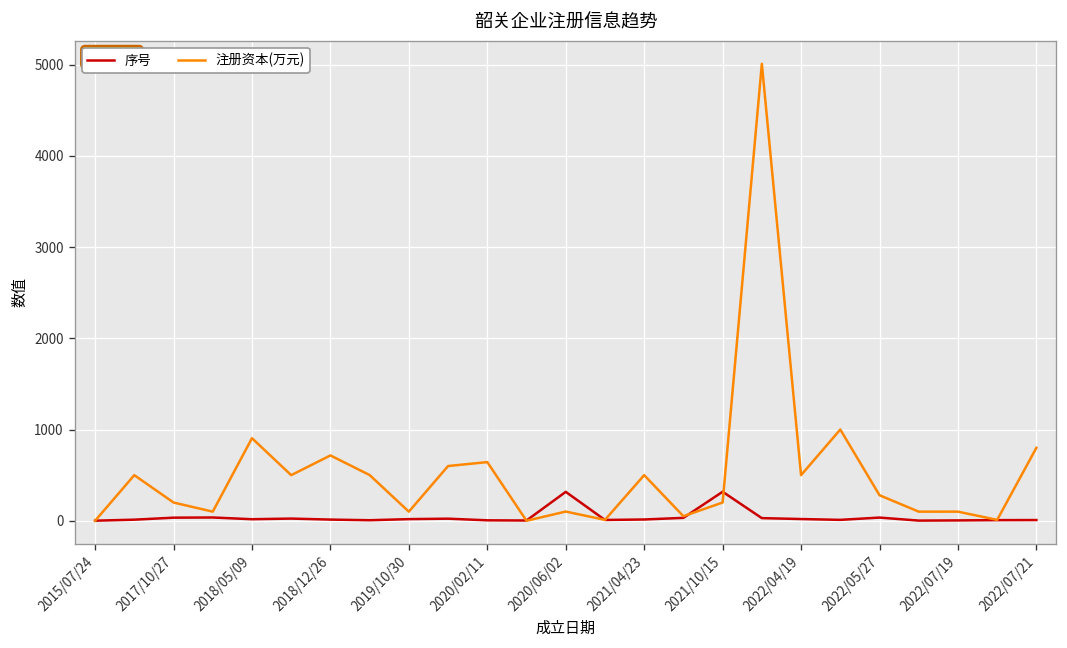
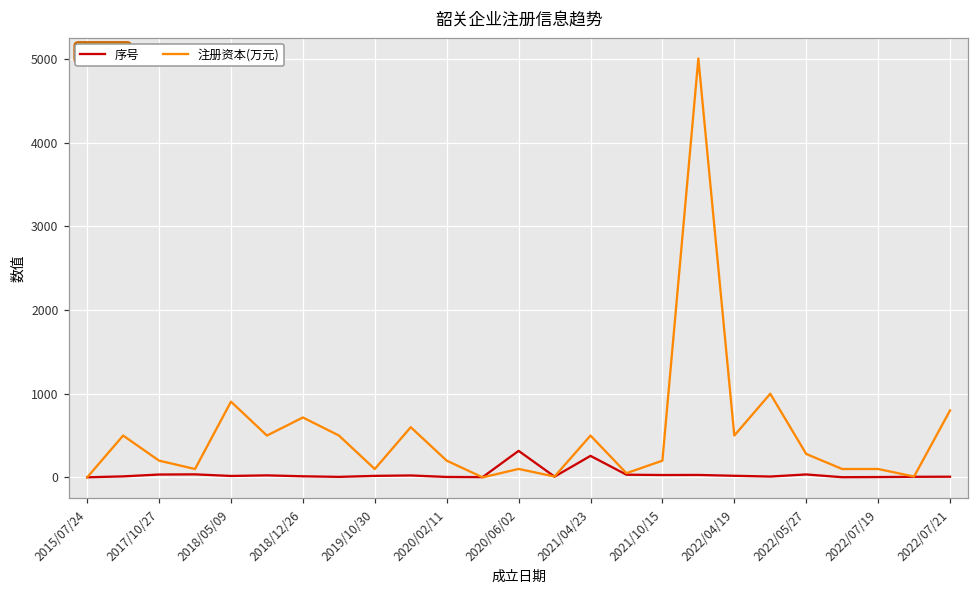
  {
    "序号": {
      "2017/10/27": 0,
      "2018/05/09": 0,
      "2018/12/26": 0,
      "2019/10/30": 0,
      "2020/02/11": 0,
      "2020/06/02": 300,
-     "2021/04/23": 0,
-     "2021/10/15": 300,
+     "2021/04/23": 300,
+     "2021/10/15": 0,
      "2022/04/19": 0,
      "2022/05/27": 0,
      "2022/07/19": 0,
      "2022/07/21": 0
    },
    "注册资本(万元)": {
      "2017/10/27": 200,
      "2018/05/09": 900,
      "2018/12/26": 700,
      "2019/10/30": 100,
-     "2020/02/11": 600,
+     "2020/02/11": 200,
      "2020/06/02": 100,
      "2021/04/23": 500,
      "2021/10/15": 200,
      "2022/04/19": 500,
      "2022/05/27": 300,
      "2022/07/19": 100,
      "2022/07/21": 800
    }
  }
